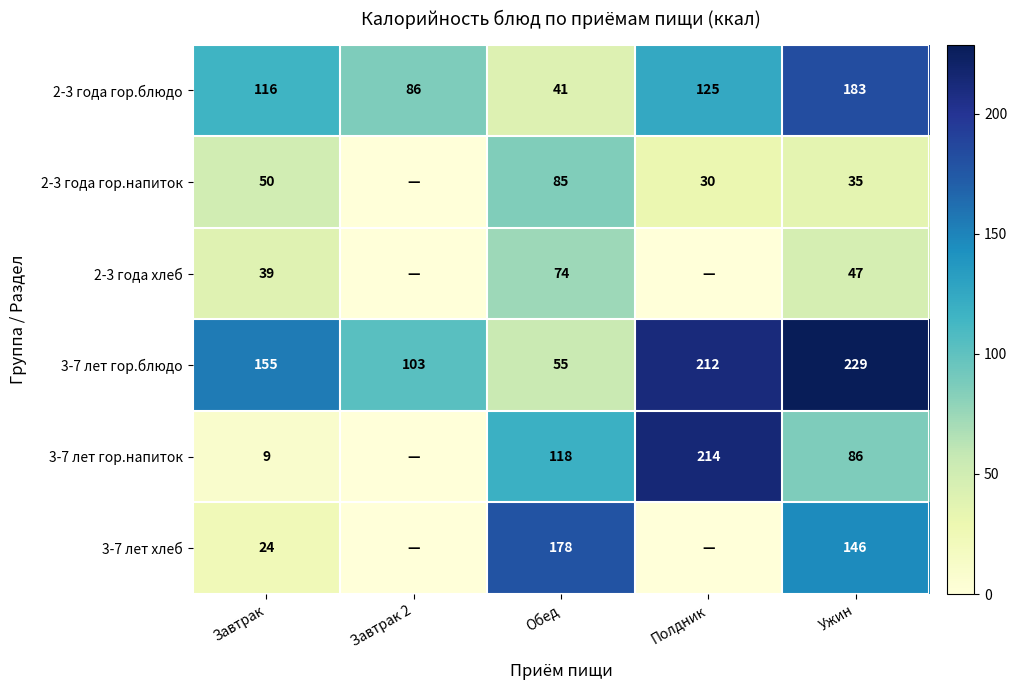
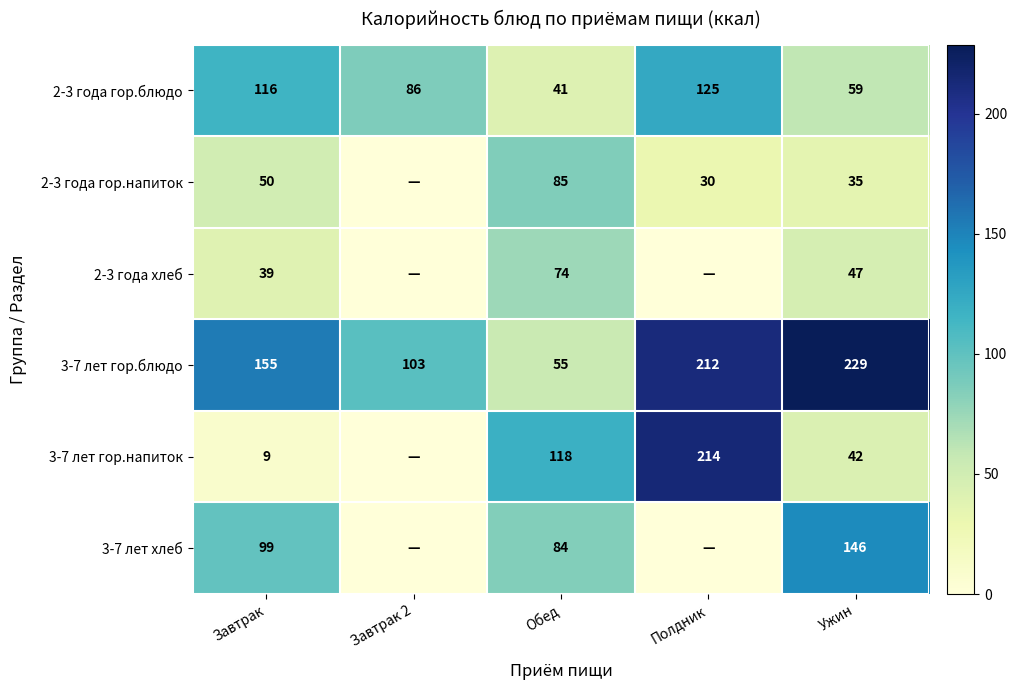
  {
    "2-3 года гор.блюдо": {
      "Завтрак": 116,
      "Завтрак 2": 86,
      "Обед": 41,
      "Полдник": 125,
-     "Ужин": 183
+     "Ужин": 59
    },
    "2-3 года гор.напиток": {
      "Завтрак": 50,
      "Обед": 85,
      "Полдник": 30,
      "Ужин": 35
    },
    "2-3 года хлеб": {
      "Завтрак": 39,
      "Обед": 74,
      "Ужин": 47
    },
    "3-7 лет гор.блюдо": {
      "Завтрак": 155,
      "Завтрак 2": 103,
      "Обед": 55,
      "Полдник": 212,
      "Ужин": 229
    },
    "3-7 лет гор.напиток": {
      "Завтрак": 9,
      "Обед": 118,
      "Полдник": 214,
-     "Ужин": 86
+     "Ужин": 42
    },
    "3-7 лет хлеб": {
-     "Завтрак": 24,
-     "Обед": 178,
+     "Завтрак": 99,
+     "Обед": 84,
      "Ужин": 146
    }
  }
